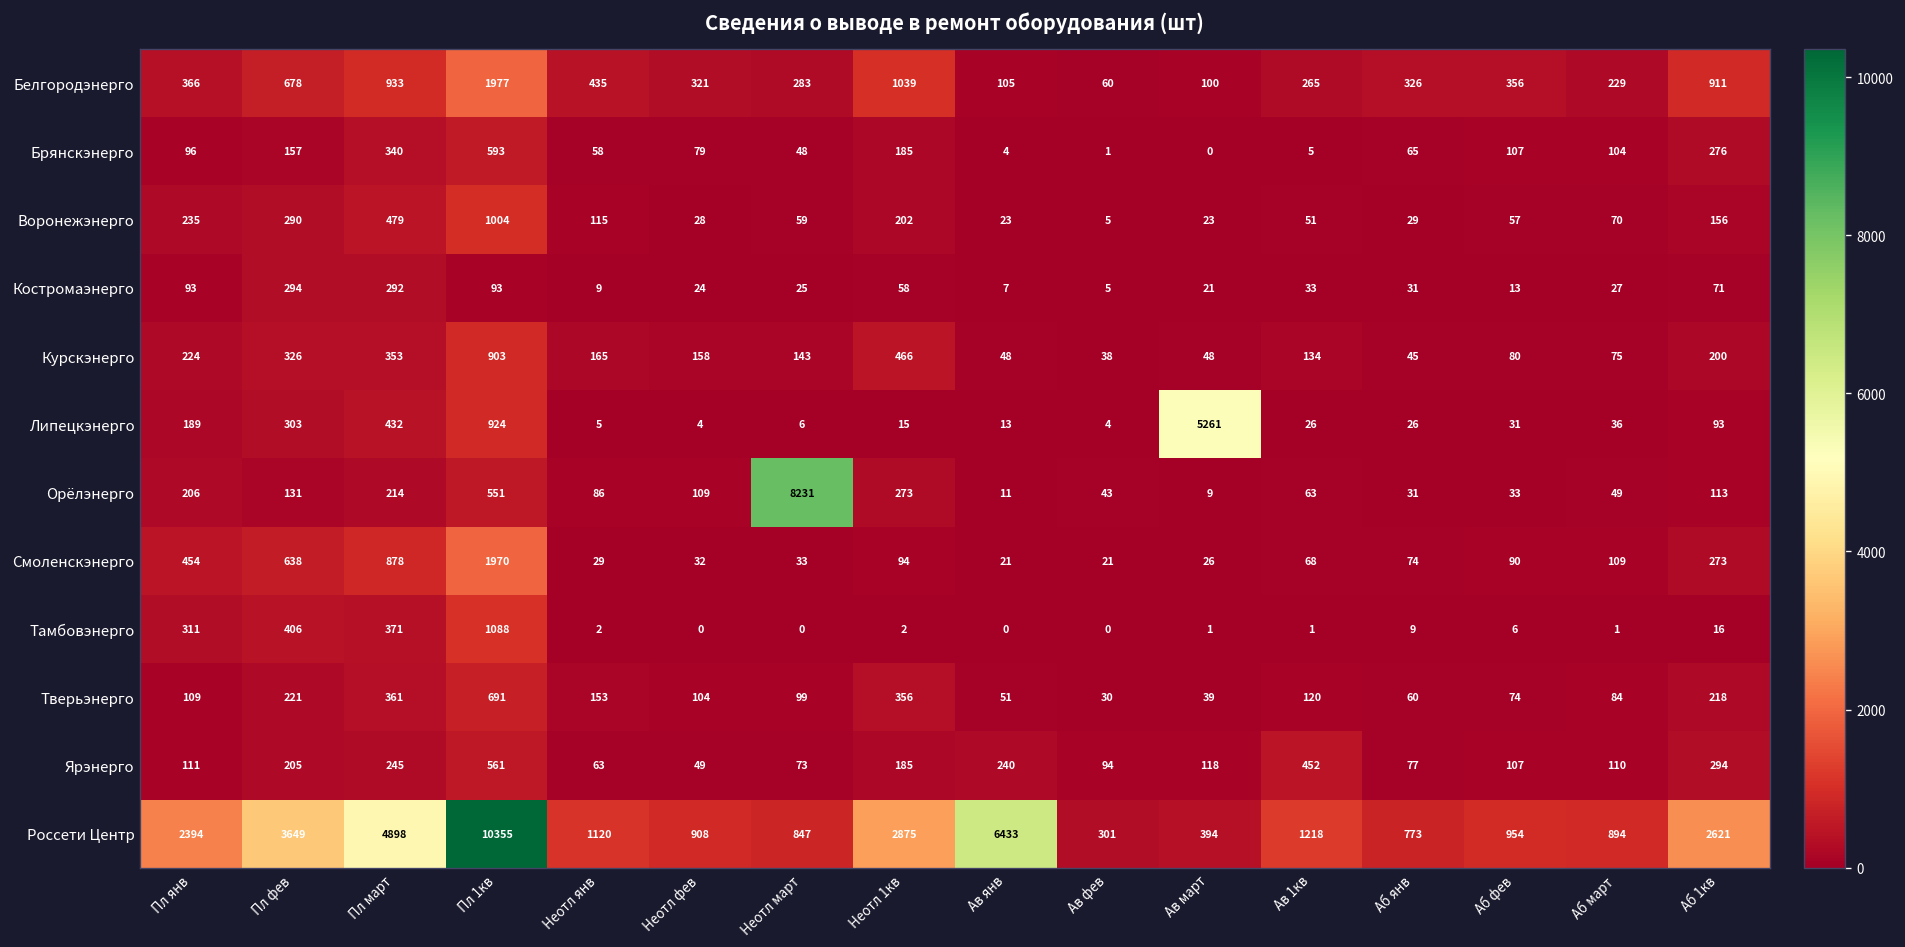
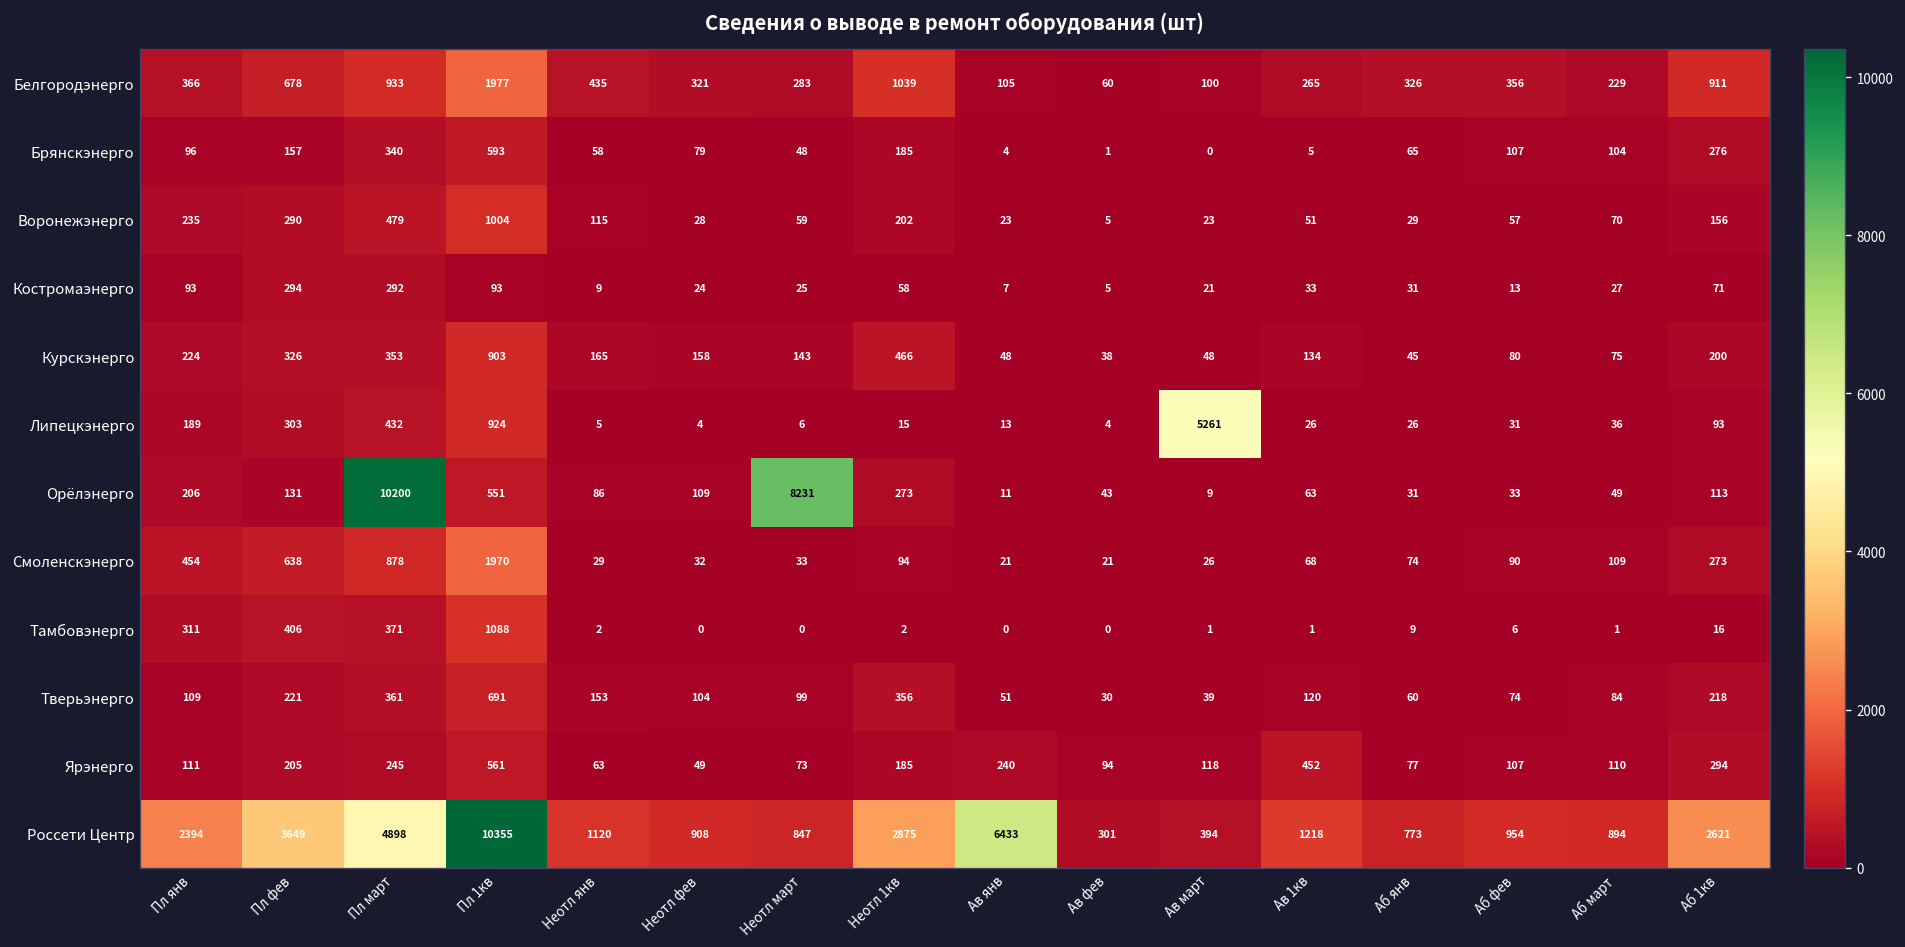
  {
    "Белгородэнерго": {
      "Пл янв": 366,
      "Пл фев": 678,
      "Пл март": 933,
      "Пл 1кв": 1977,
      "Неотл янв": 435,
      "Неотл фев": 321,
      "Неотл март": 283,
      "Неотл 1кв": 1039,
      "Ав янв": 105,
      "Ав фев": 60,
      "Ав март": 100,
      "Ав 1кв": 265,
      "Аб янв": 326,
      "Аб фев": 356,
      "Аб март": 229,
      "Аб 1кв": 911
    },
    "Брянскэнерго": {
      "Пл янв": 96,
      "Пл фев": 157,
      "Пл март": 340,
      "Пл 1кв": 593,
      "Неотл янв": 58,
      "Неотл фев": 79,
      "Неотл март": 48,
      "Неотл 1кв": 185,
      "Ав янв": 4,
      "Ав фев": 1,
      "Ав март": 0,
      "Ав 1кв": 5,
      "Аб янв": 65,
      "Аб фев": 107,
      "Аб март": 104,
      "Аб 1кв": 276
    },
    "Воронежэнерго": {
      "Пл янв": 235,
      "Пл фев": 290,
      "Пл март": 479,
      "Пл 1кв": 1004,
      "Неотл янв": 115,
      "Неотл фев": 28,
      "Неотл март": 59,
      "Неотл 1кв": 202,
      "Ав янв": 23,
      "Ав фев": 5,
      "Ав март": 23,
      "Ав 1кв": 51,
      "Аб янв": 29,
      "Аб фев": 57,
      "Аб март": 70,
      "Аб 1кв": 156
    },
    "Костромаэнерго": {
      "Пл янв": 93,
      "Пл фев": 294,
      "Пл март": 292,
      "Пл 1кв": 93,
      "Неотл янв": 9,
      "Неотл фев": 24,
      "Неотл март": 25,
      "Неотл 1кв": 58,
      "Ав янв": 7,
      "Ав фев": 5,
      "Ав март": 21,
      "Ав 1кв": 33,
      "Аб янв": 31,
      "Аб фев": 13,
      "Аб март": 27,
      "Аб 1кв": 71
    },
    "Курскэнерго": {
      "Пл янв": 224,
      "Пл фев": 326,
      "Пл март": 353,
      "Пл 1кв": 903,
      "Неотл янв": 165,
      "Неотл фев": 158,
      "Неотл март": 143,
      "Неотл 1кв": 466,
      "Ав янв": 48,
      "Ав фев": 38,
      "Ав март": 48,
      "Ав 1кв": 134,
      "Аб янв": 45,
      "Аб фев": 80,
      "Аб март": 75,
      "Аб 1кв": 200
    },
    "Липецкэнерго": {
      "Пл янв": 189,
      "Пл фев": 303,
      "Пл март": 432,
      "Пл 1кв": 924,
      "Неотл янв": 5,
      "Неотл фев": 4,
      "Неотл март": 6,
      "Неотл 1кв": 15,
      "Ав янв": 13,
      "Ав фев": 4,
      "Ав март": 5261,
      "Ав 1кв": 26,
      "Аб янв": 26,
      "Аб фев": 31,
      "Аб март": 36,
      "Аб 1кв": 93
    },
    "Орёлэнерго": {
      "Пл янв": 206,
      "Пл фев": 131,
-     "Пл март": 214,
+     "Пл март": 10200,
      "Пл 1кв": 551,
      "Неотл янв": 86,
      "Неотл фев": 109,
      "Неотл март": 8231,
      "Неотл 1кв": 273,
      "Ав янв": 11,
      "Ав фев": 43,
      "Ав март": 9,
      "Ав 1кв": 63,
      "Аб янв": 31,
      "Аб фев": 33,
      "Аб март": 49,
      "Аб 1кв": 113
    },
    "Смоленскэнерго": {
      "Пл янв": 454,
      "Пл фев": 638,
      "Пл март": 878,
      "Пл 1кв": 1970,
      "Неотл янв": 29,
      "Неотл фев": 32,
      "Неотл март": 33,
      "Неотл 1кв": 94,
      "Ав янв": 21,
      "Ав фев": 21,
      "Ав март": 26,
      "Ав 1кв": 68,
      "Аб янв": 74,
      "Аб фев": 90,
      "Аб март": 109,
      "Аб 1кв": 273
    },
    "Тамбовэнерго": {
      "Пл янв": 311,
      "Пл фев": 406,
      "Пл март": 371,
      "Пл 1кв": 1088,
      "Неотл янв": 2,
      "Неотл фев": 0,
      "Неотл март": 0,
      "Неотл 1кв": 2,
      "Ав янв": 0,
      "Ав фев": 0,
      "Ав март": 1,
      "Ав 1кв": 1,
      "Аб янв": 9,
      "Аб фев": 6,
      "Аб март": 1,
      "Аб 1кв": 16
    },
    "Тверьэнерго": {
      "Пл янв": 109,
      "Пл фев": 221,
      "Пл март": 361,
      "Пл 1кв": 691,
      "Неотл янв": 153,
      "Неотл фев": 104,
      "Неотл март": 99,
      "Неотл 1кв": 356,
      "Ав янв": 51,
      "Ав фев": 30,
      "Ав март": 39,
      "Ав 1кв": 120,
      "Аб янв": 60,
      "Аб фев": 74,
      "Аб март": 84,
      "Аб 1кв": 218
    },
    "Ярэнерго": {
      "Пл янв": 111,
      "Пл фев": 205,
      "Пл март": 245,
      "Пл 1кв": 561,
      "Неотл янв": 63,
      "Неотл фев": 49,
      "Неотл март": 73,
      "Неотл 1кв": 185,
      "Ав янв": 240,
      "Ав фев": 94,
      "Ав март": 118,
      "Ав 1кв": 452,
      "Аб янв": 77,
      "Аб фев": 107,
      "Аб март": 110,
      "Аб 1кв": 294
    },
    "Россети Центр": {
      "Пл янв": 2394,
      "Пл фев": 3649,
      "Пл март": 4898,
      "Пл 1кв": 10355,
      "Неотл янв": 1120,
      "Неотл фев": 908,
      "Неотл март": 847,
      "Неотл 1кв": 2875,
      "Ав янв": 6433,
      "Ав фев": 301,
      "Ав март": 394,
      "Ав 1кв": 1218,
      "Аб янв": 773,
      "Аб фев": 954,
      "Аб март": 894,
      "Аб 1кв": 2621
    }
  }
